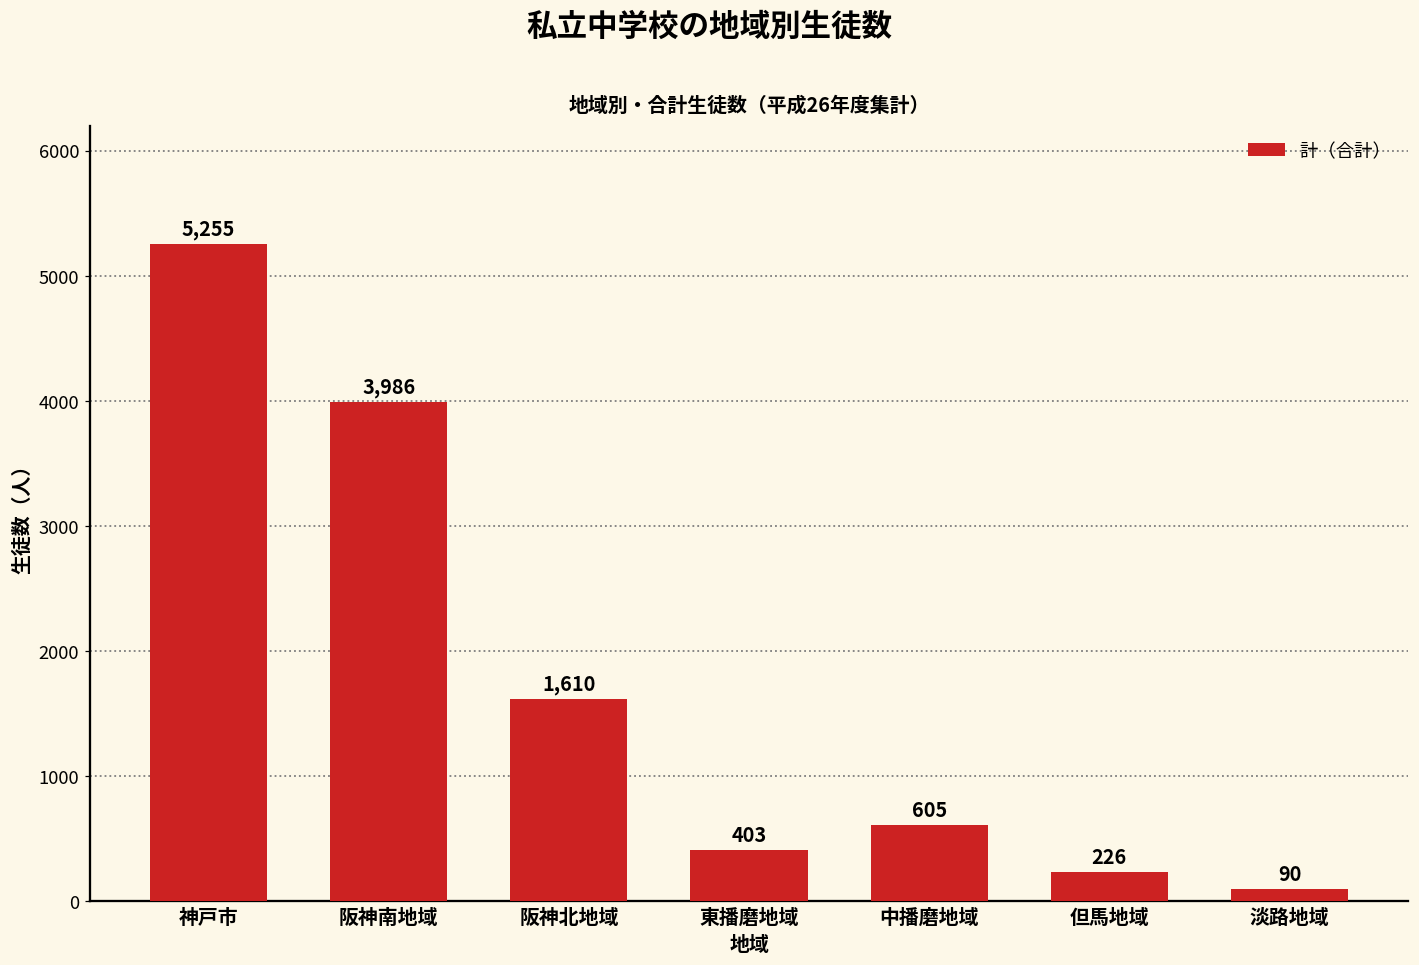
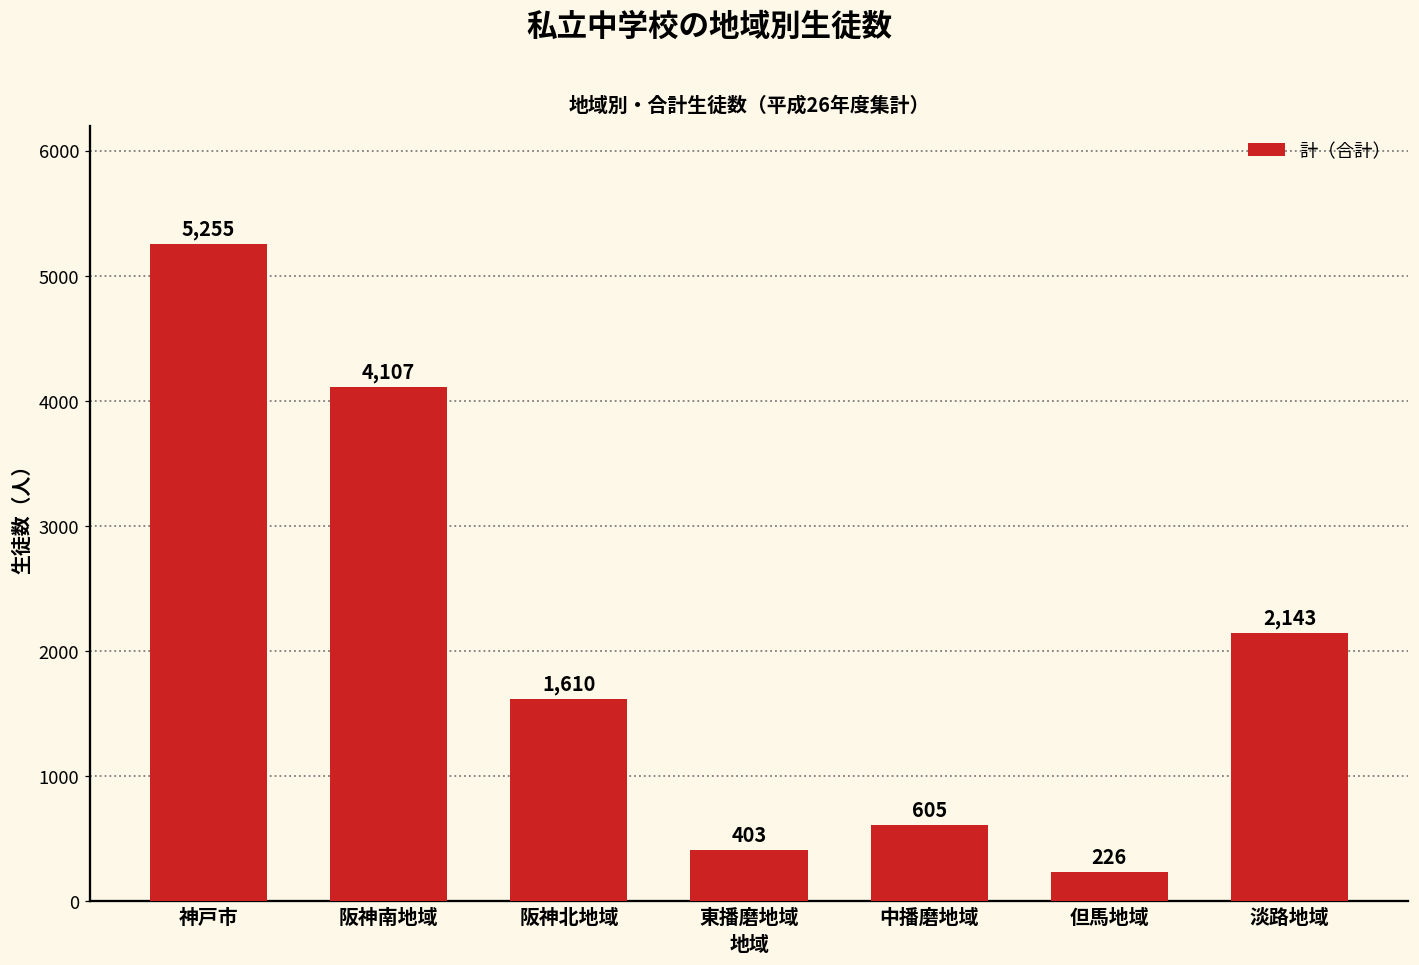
  {
    "神戸市": "5,255",
-   "阪神南地域": "3,986",
+   "阪神南地域": "4,107",
    "阪神北地域": "1,610",
    "東播磨地域": "403",
    "中播磨地域": "605",
    "但馬地域": "226",
-   "淡路地域": "90"
+   "淡路地域": "2,143"
  }
